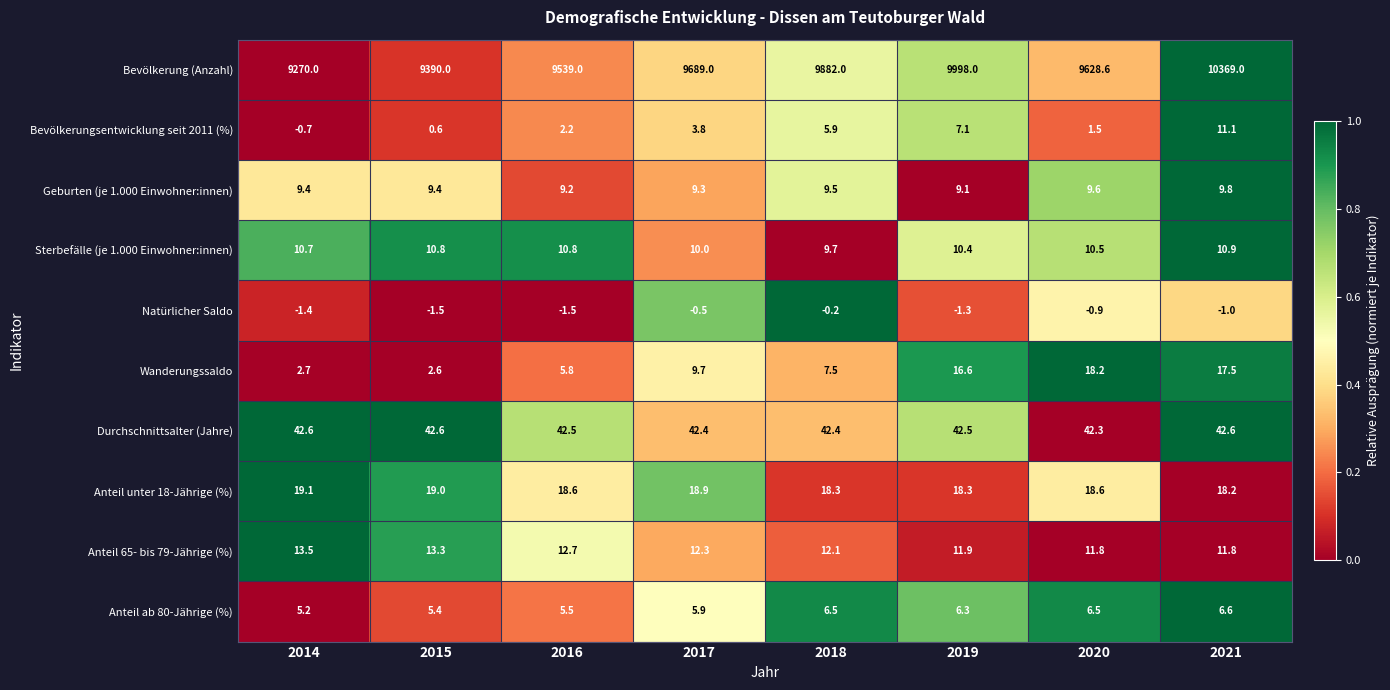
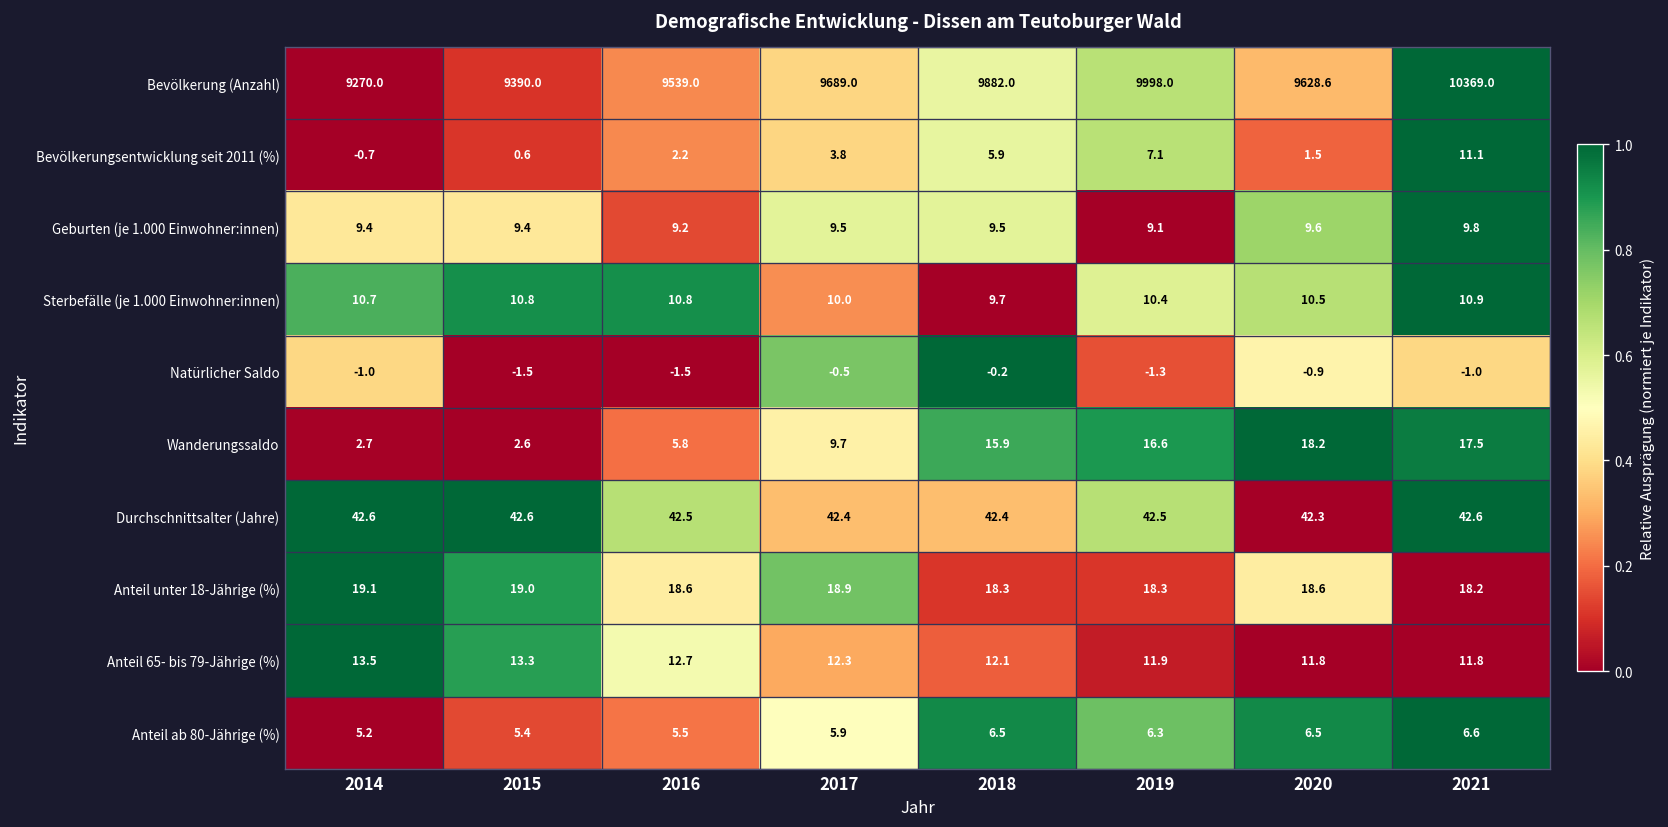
  {
    "Bevölkerung (Anzahl)": {
      "2014": 9270.0,
      "2015": 9390.0,
      "2016": 9539.0,
      "2017": 9689.0,
      "2018": 9882.0,
      "2019": 9998.0,
      "2020": 9628.6,
      "2021": 10369.0
    },
    "Bevölkerungsentwicklung seit 2011 (%)": {
      "2014": -0.7,
      "2015": 0.6,
      "2016": 2.2,
      "2017": 3.8,
      "2018": 5.9,
      "2019": 7.1,
      "2020": 1.5,
      "2021": 11.1
    },
    "Geburten (je 1.000 Einwohner:innen)": {
      "2014": 9.4,
      "2015": 9.4,
      "2016": 9.2,
-     "2017": 9.3,
+     "2017": 9.5,
      "2018": 9.5,
      "2019": 9.1,
      "2020": 9.6,
      "2021": 9.8
    },
    "Sterbefälle (je 1.000 Einwohner:innen)": {
      "2014": 10.7,
      "2015": 10.8,
      "2016": 10.8,
      "2017": 10.0,
      "2018": 9.7,
      "2019": 10.4,
      "2020": 10.5,
      "2021": 10.9
    },
    "Natürlicher Saldo": {
-     "2014": -1.4,
+     "2014": -1.0,
      "2015": -1.5,
      "2016": -1.5,
      "2017": -0.5,
      "2018": -0.2,
      "2019": -1.3,
      "2020": -0.9,
      "2021": -1.0
    },
    "Wanderungssaldo": {
      "2014": 2.7,
      "2015": 2.6,
      "2016": 5.8,
      "2017": 9.7,
-     "2018": 7.5,
+     "2018": 15.9,
      "2019": 16.6,
      "2020": 18.2,
      "2021": 17.5
    },
    "Durchschnittsalter (Jahre)": {
      "2014": 42.6,
      "2015": 42.6,
      "2016": 42.5,
      "2017": 42.4,
      "2018": 42.4,
      "2019": 42.5,
      "2020": 42.3,
      "2021": 42.6
    },
    "Anteil unter 18-Jährige (%)": {
      "2014": 19.1,
      "2015": 19.0,
      "2016": 18.6,
      "2017": 18.9,
      "2018": 18.3,
      "2019": 18.3,
      "2020": 18.6,
      "2021": 18.2
    },
    "Anteil 65- bis 79-Jährige (%)": {
      "2014": 13.5,
      "2015": 13.3,
      "2016": 12.7,
      "2017": 12.3,
      "2018": 12.1,
      "2019": 11.9,
      "2020": 11.8,
      "2021": 11.8
    },
    "Anteil ab 80-Jährige (%)": {
      "2014": 5.2,
      "2015": 5.4,
      "2016": 5.5,
      "2017": 5.9,
      "2018": 6.5,
      "2019": 6.3,
      "2020": 6.5,
      "2021": 6.6
    }
  }
